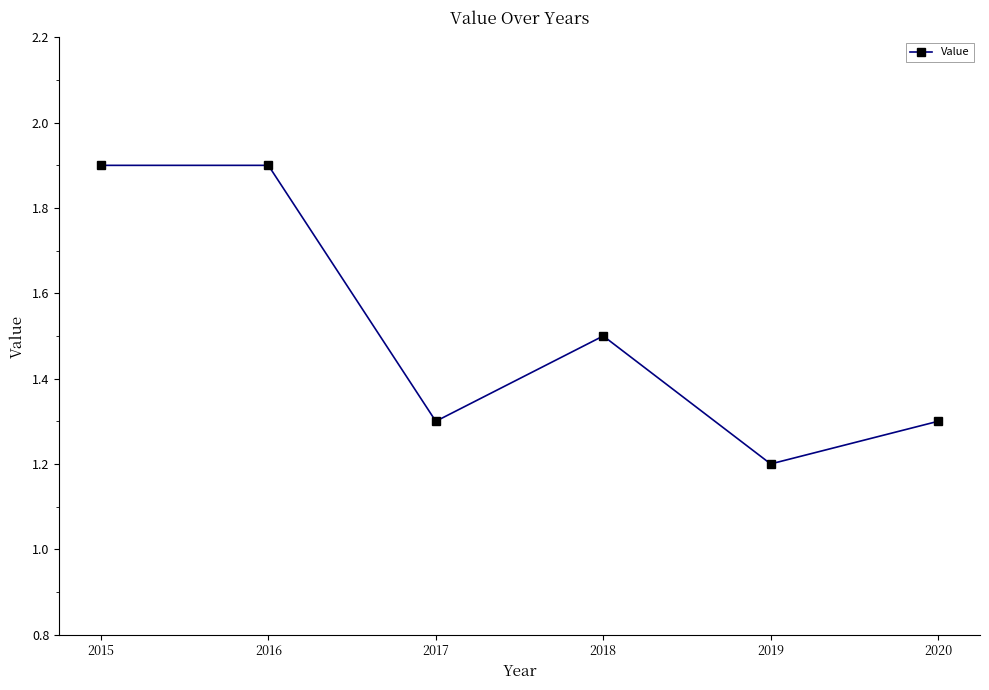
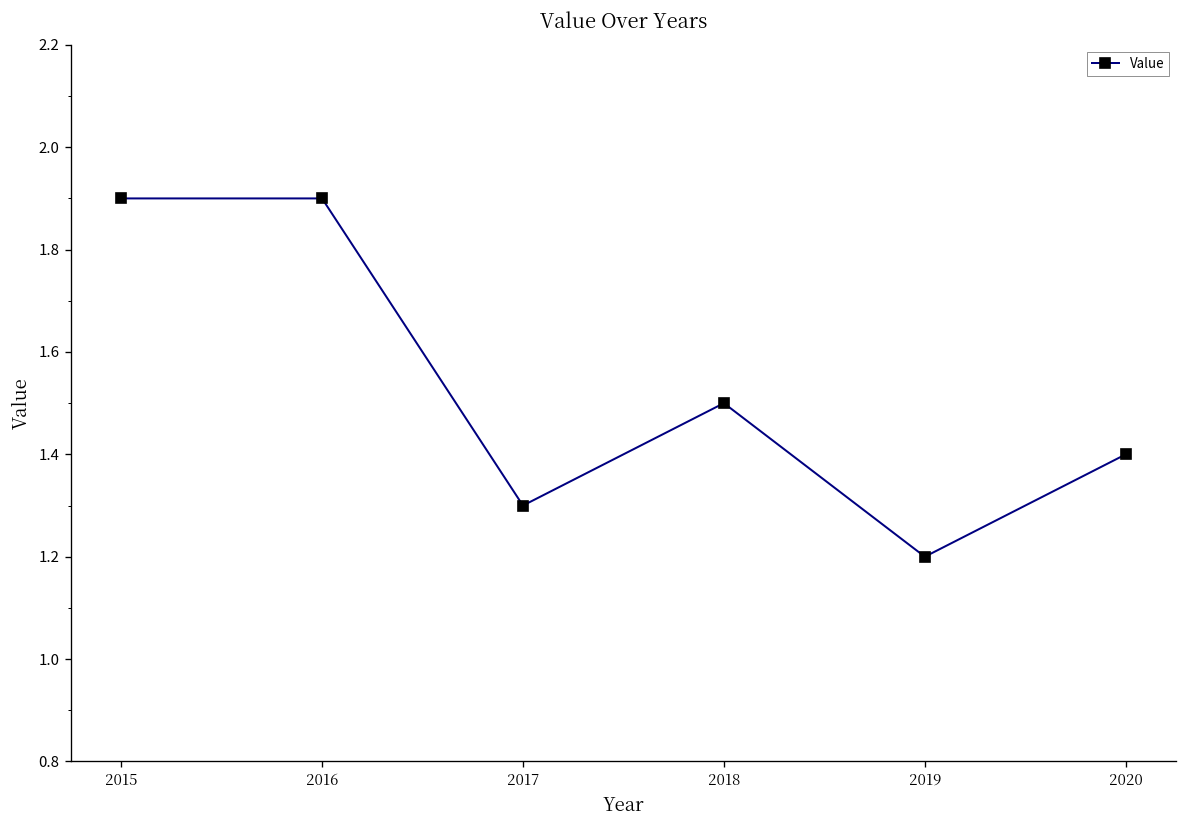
  {
    "2015": 1.9,
    "2016": 1.9,
    "2017": 1.3,
    "2018": 1.5,
    "2019": 1.2,
-   "2020": 1.3
+   "2020": 1.4
  }
